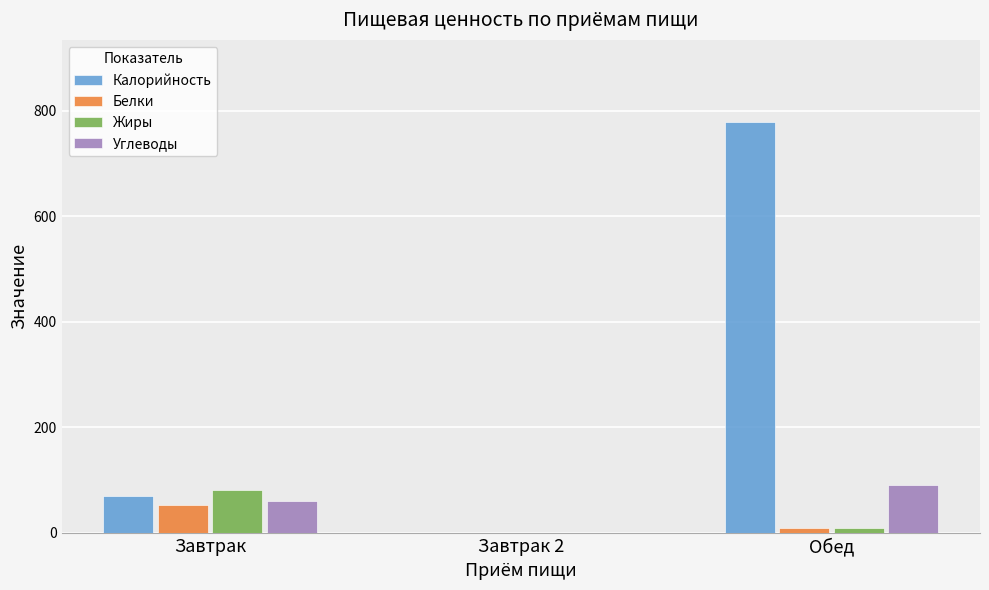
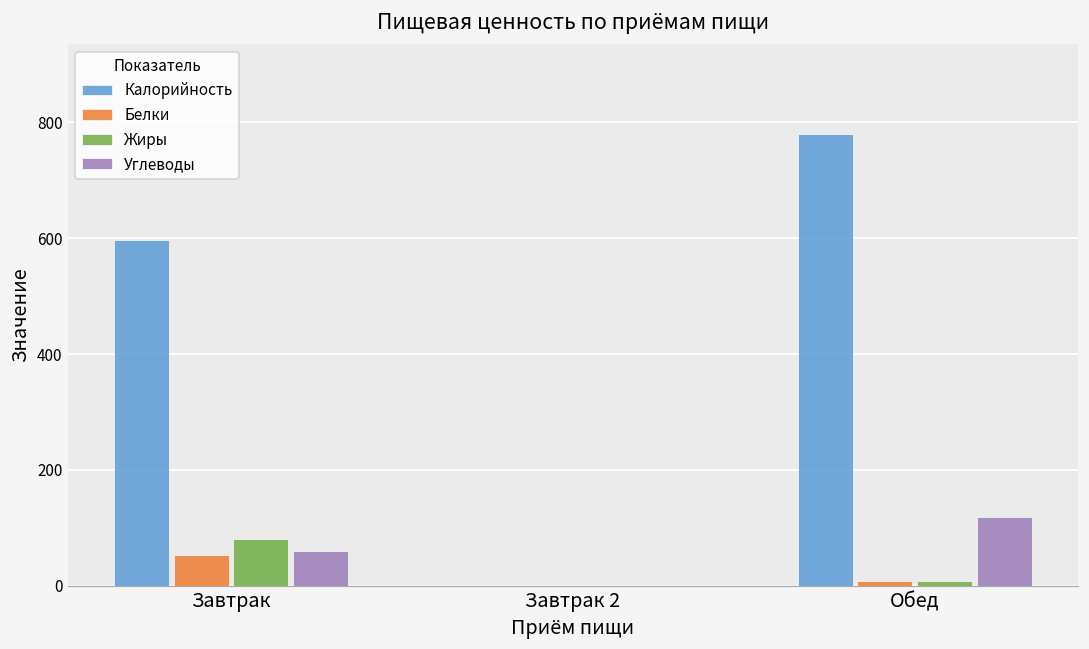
  {
    "Калорийность": {
-     "Завтрак": 70,
+     "Завтрак": 600,
      "Завтрак 2": 0,
      "Обед": 780
    },
    "Белки": {
      "Завтрак": 50,
      "Завтрак 2": 0,
      "Обед": 10
    },
    "Жиры": {
      "Завтрак": 80,
      "Завтрак 2": 0,
      "Обед": 10
    },
    "Углеводы": {
      "Завтрак": 60,
      "Завтрак 2": 0,
-     "Обед": 90
+     "Обед": 120
    }
  }
